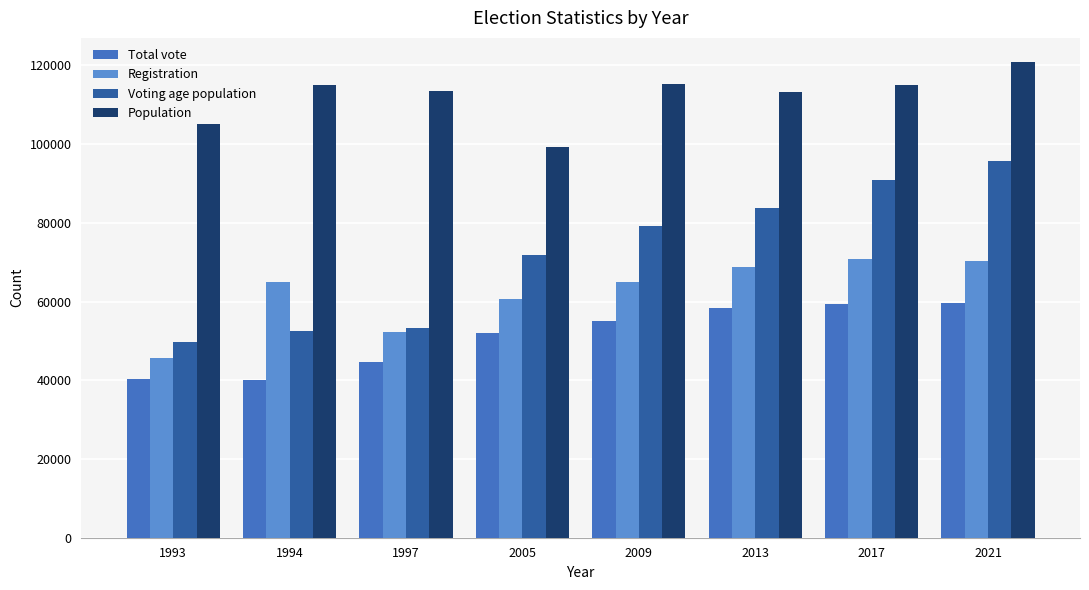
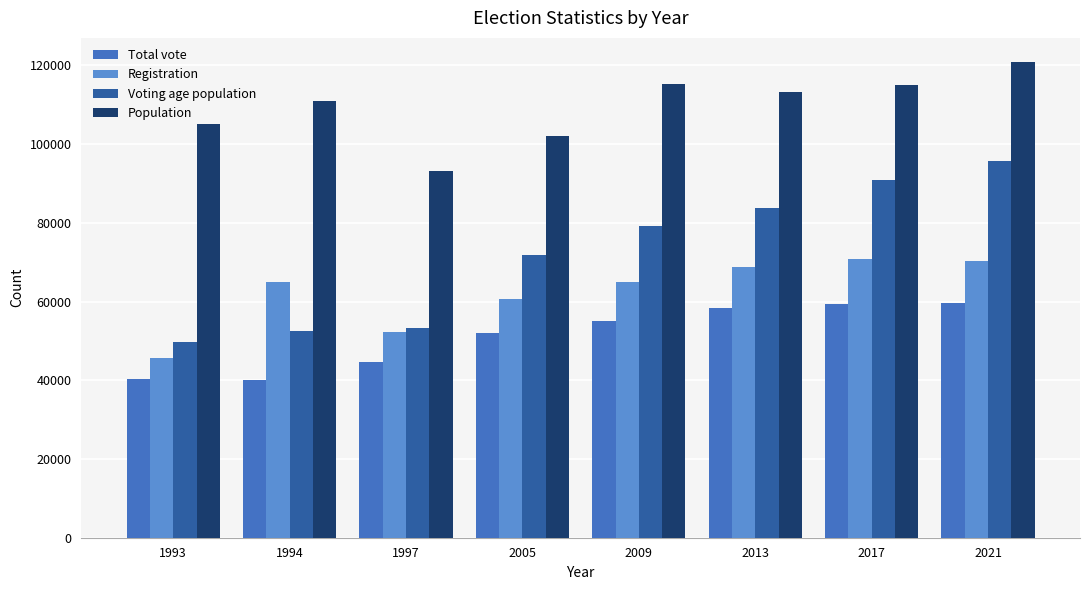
  {
    "Population": {
      "1993": 105000,
-     "1994": 115000,
-     "1997": 113000,
-     "2005": 99000,
+     "1994": 111000,
+     "1997": 93000,
+     "2005": 102000,
      "2009": 115000,
      "2013": 113000,
      "2017": 115000,
      "2021": 121000
    }
  }
